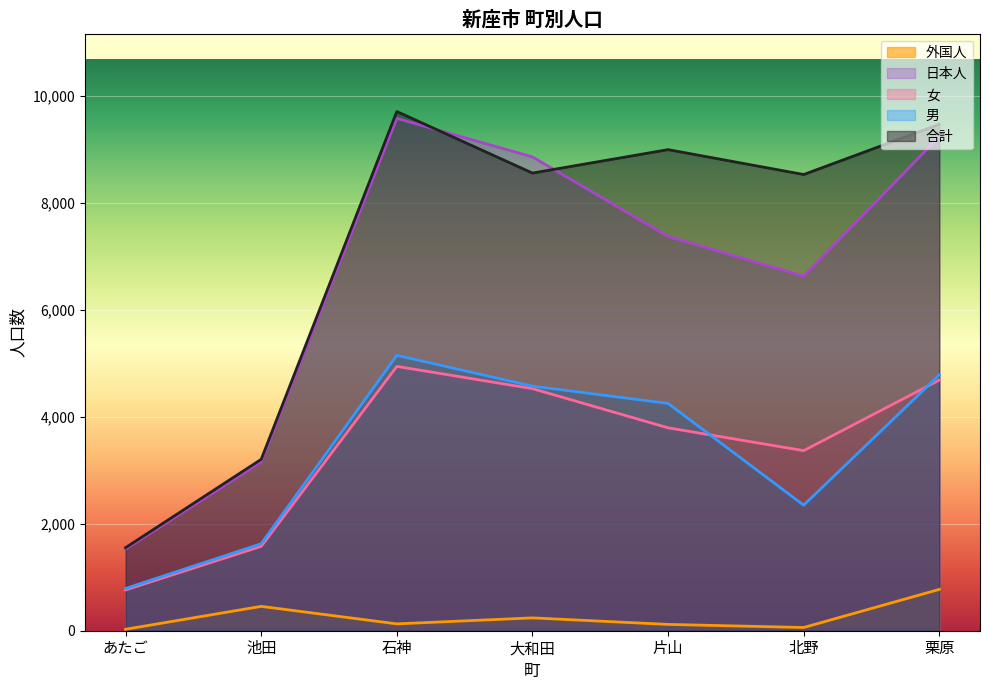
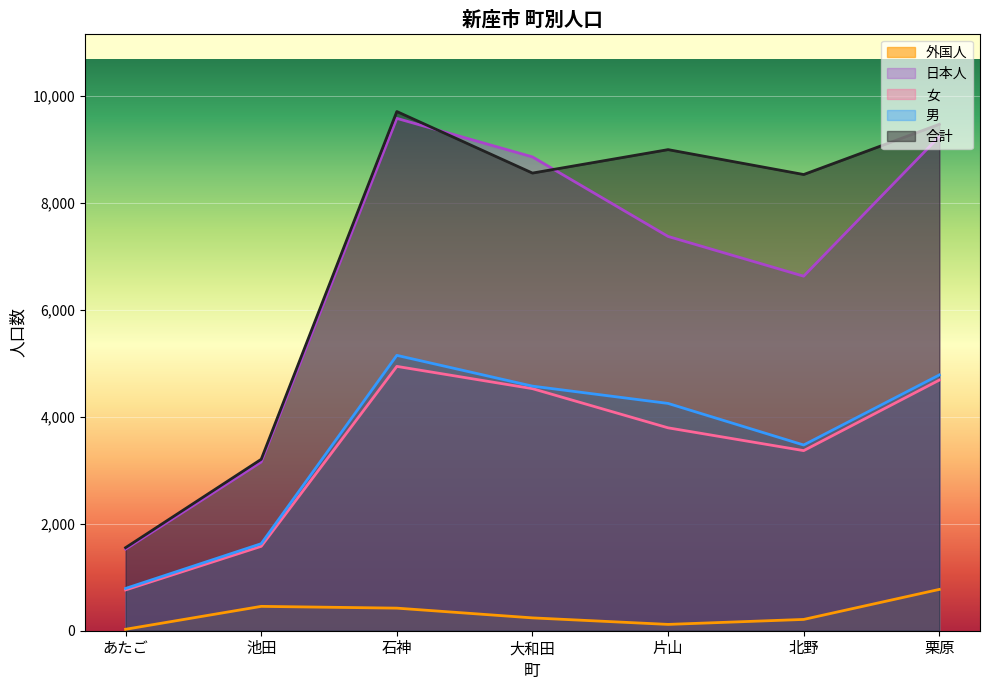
  {
    "外国人": {
      "あたご": "0",
      "池田": "500",
-     "石神": "100",
+     "石神": "400",
      "大和田": "200",
      "片山": "100",
-     "北野": "100",
+     "北野": "200",
      "栗原": "800"
    },
    "男": {
      "池田": "1,600",
      "石神": "5,100",
      "大和田": "4,600",
      "片山": "4,200",
-     "北野": "2,300",
+     "北野": "3,500",
      "栗原": "4,800"
    },
    "合計": {
      "池田": "3,200",
      "石神": "9,700",
      "大和田": "8,600",
      "片山": "9,000",
      "北野": "8,500"
    }
  }
